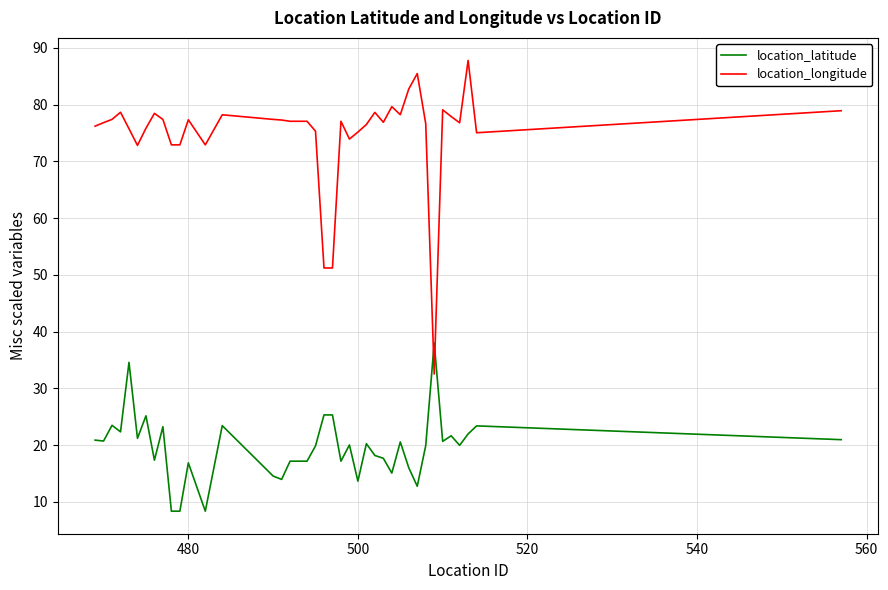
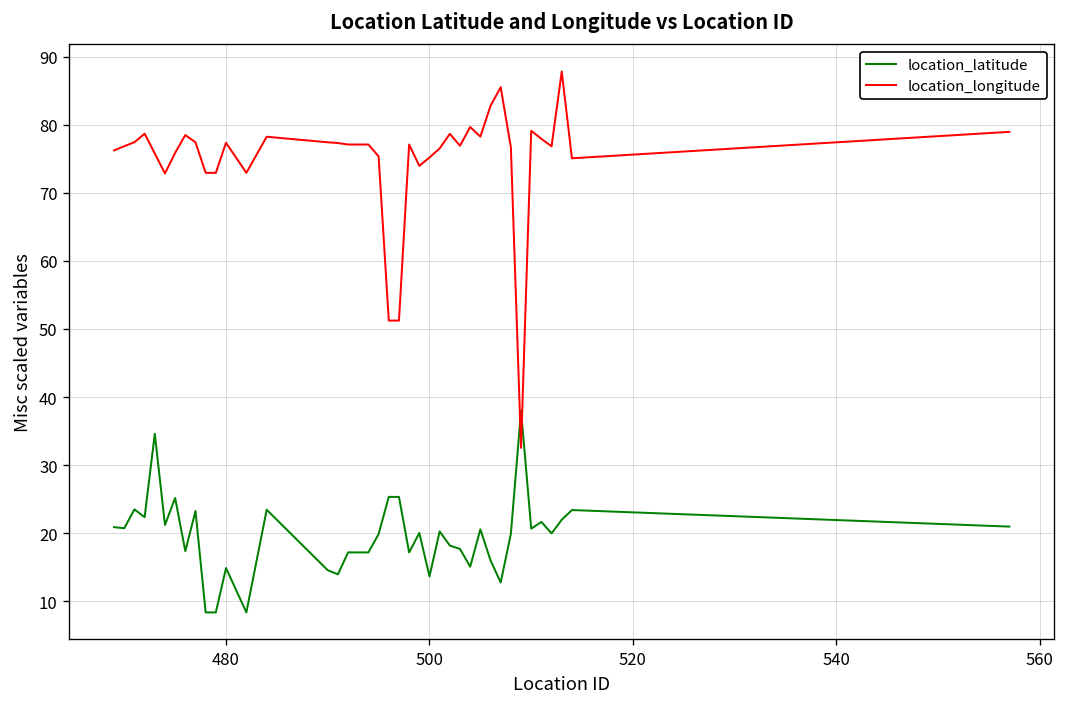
  {
    "location_latitude": {
-     "480": 17,
+     "480": 15,
      "500": 14
    },
    "location_longitude": {
      "480": 77,
      "500": 75
    }
  }
